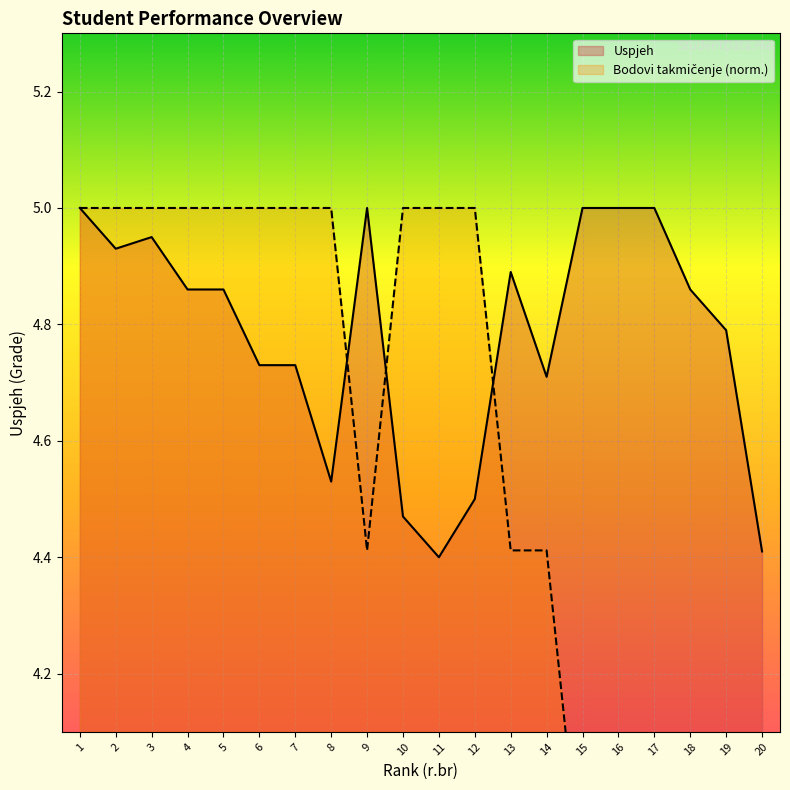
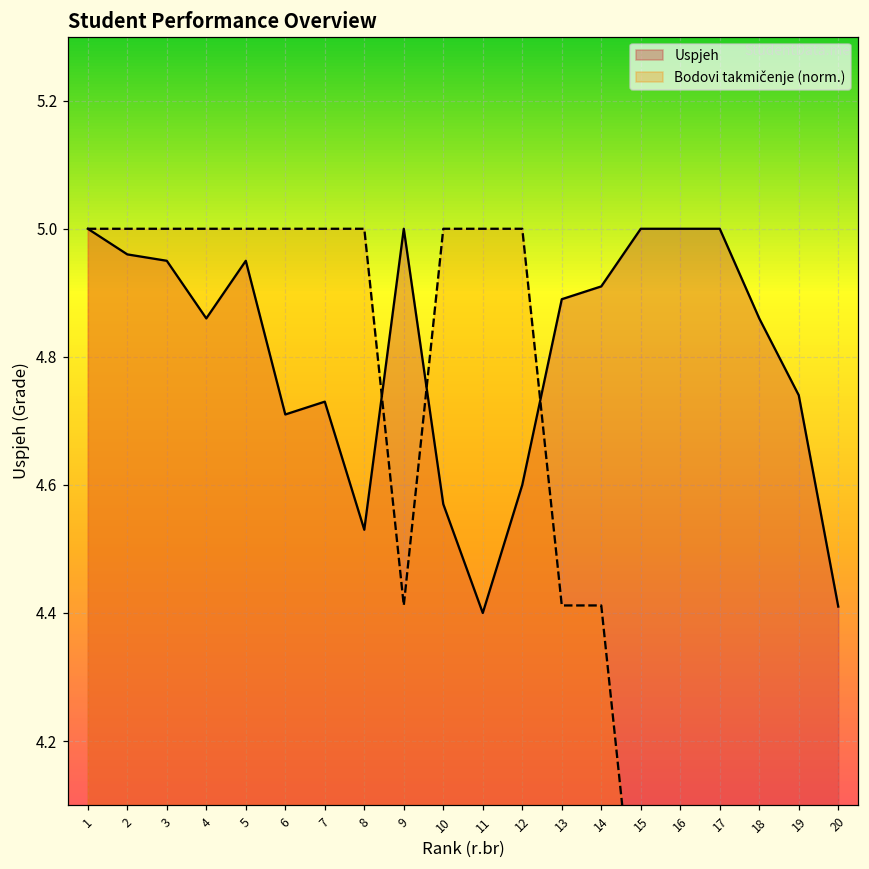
  {
    "Uspjeh": {
-     "2": 4.93,
+     "2": 4.96,
      "3": 4.95,
      "4": 4.86,
-     "5": 4.86,
-     "6": 4.73,
+     "5": 4.95,
+     "6": 4.71,
      "7": 4.73,
      "8": 4.53,
      "9": 5.00,
-     "10": 4.47,
+     "10": 4.57,
      "11": 4.40,
-     "12": 4.5,
+     "12": 4.6,
      "13": 4.89,
-     "14": 4.71,
+     "14": 4.91,
      "15": 5.00,
      "16": 5.00,
      "17": 5.00,
      "18": 4.86,
-     "19": 4.79,
+     "19": 4.74,
      "20": 4.41
    }
  }
